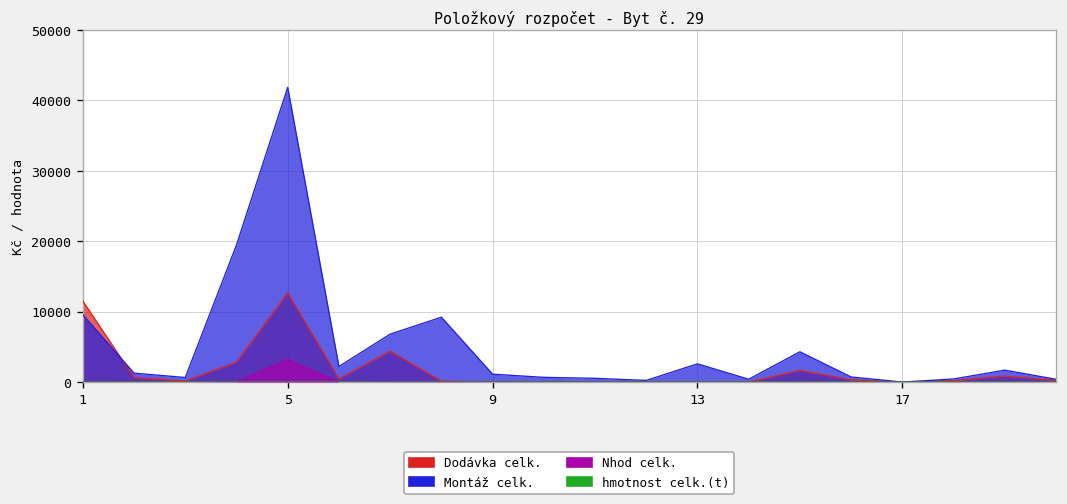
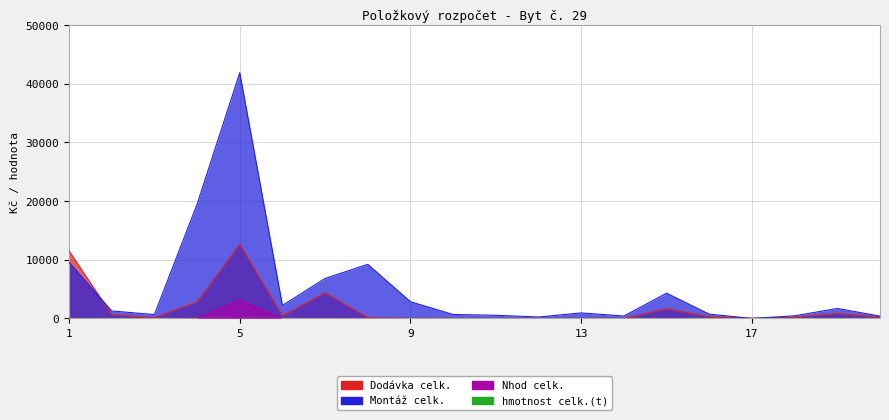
  {
    "Dodávka celk.": {
      "1": 12000,
      "5": 13000
    },
    "Montáž celk.": {
      "1": 10000,
      "5": 42000,
-     "9": 1000,
-     "13": 3000
+     "9": 3000,
+     "13": 1000
    },
    "Nhod celk.": {
      "5": 3000
    },
    "hmotnost celk.(t)": {
      "5": 0
    }
  }
